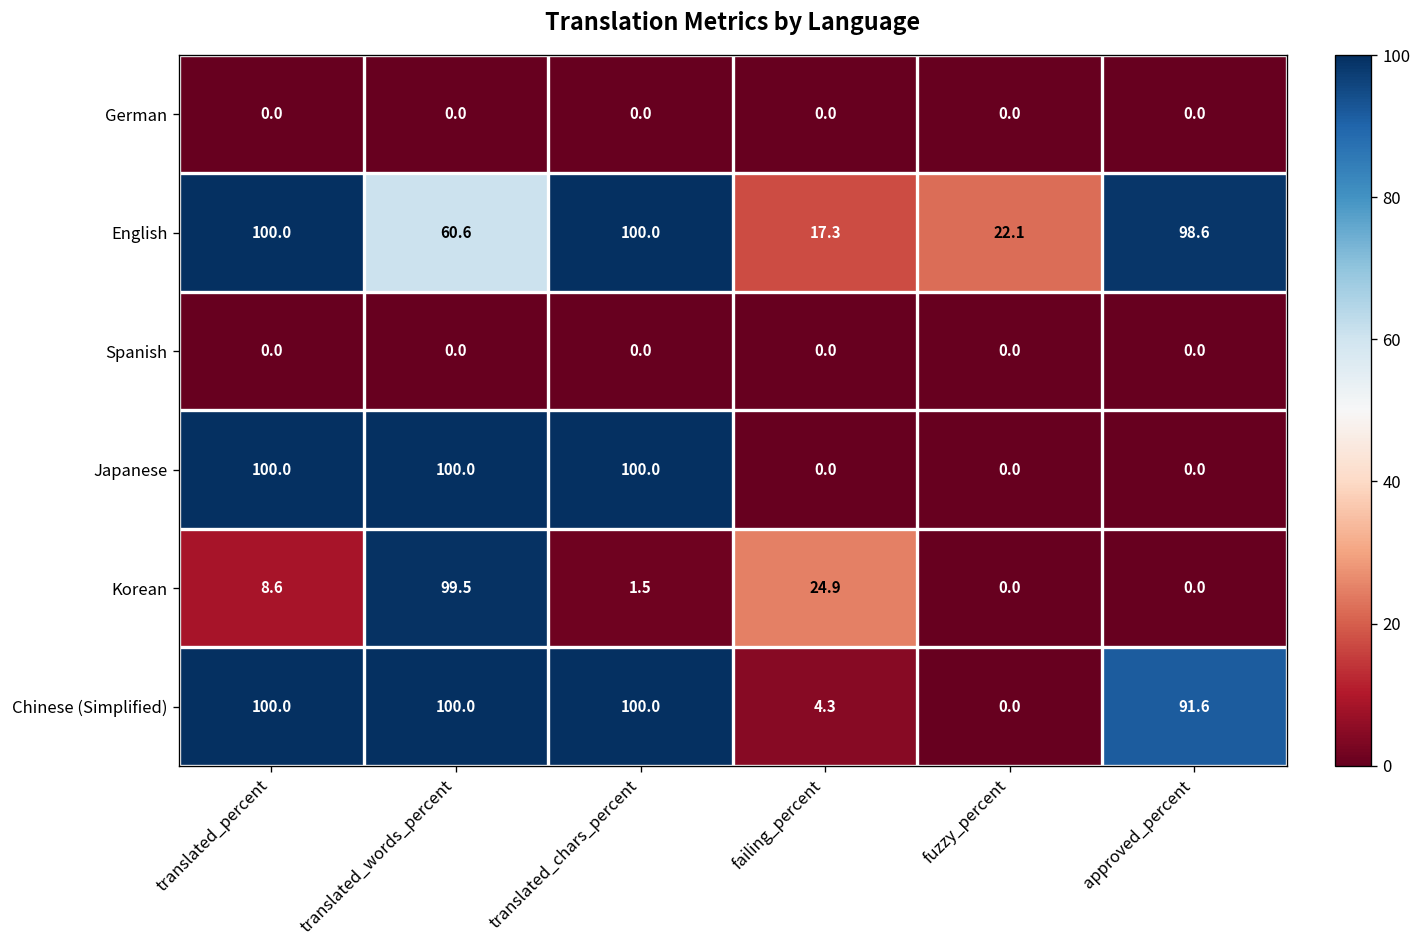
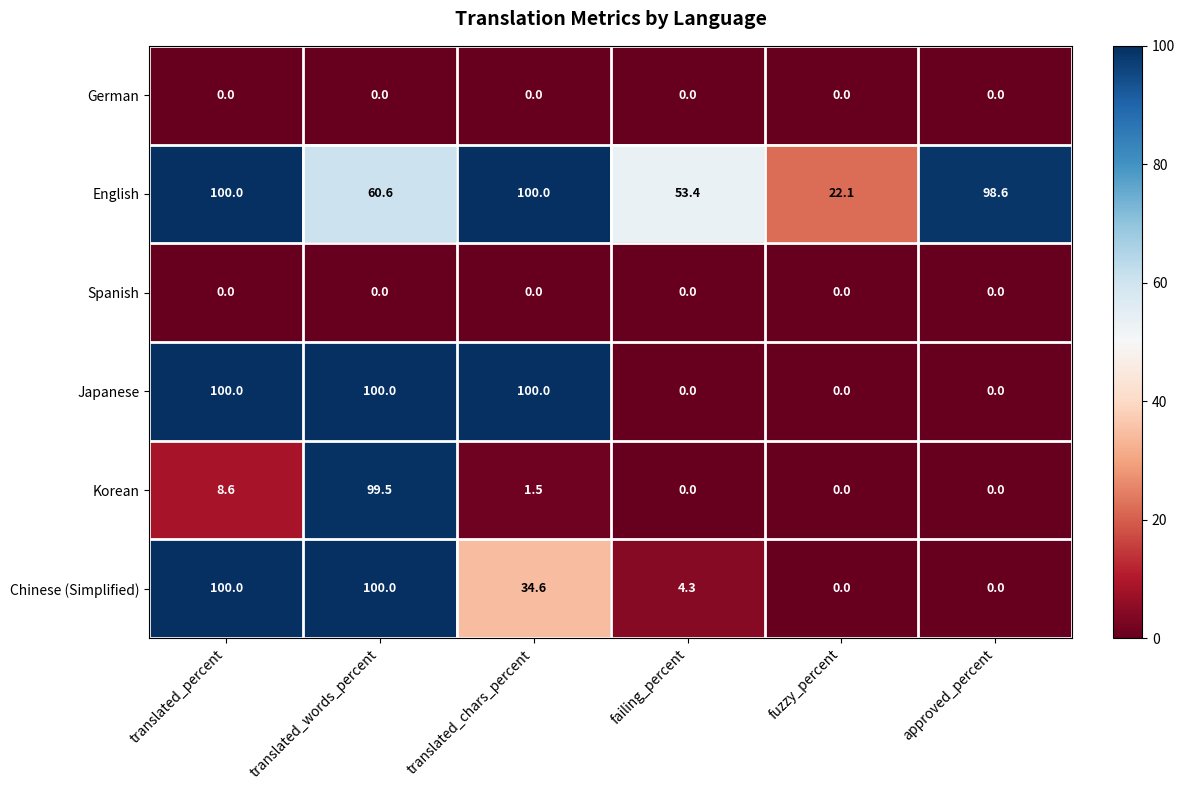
  {
    "German": {
      "translated_percent": 0.0,
      "translated_words_percent": 0.0,
      "translated_chars_percent": 0.0,
      "failing_percent": 0.0,
      "fuzzy_percent": 0.0,
      "approved_percent": 0.0
    },
    "English": {
      "translated_percent": 100.0,
      "translated_words_percent": 60.6,
      "translated_chars_percent": 100.0,
-     "failing_percent": 17.3,
+     "failing_percent": 53.4,
      "fuzzy_percent": 22.1,
      "approved_percent": 98.6
    },
    "Spanish": {
      "translated_percent": 0.0,
      "translated_words_percent": 0.0,
      "translated_chars_percent": 0.0,
      "failing_percent": 0.0,
      "fuzzy_percent": 0.0,
      "approved_percent": 0.0
    },
    "Japanese": {
      "translated_percent": 100.0,
      "translated_words_percent": 100.0,
      "translated_chars_percent": 100.0,
      "failing_percent": 0.0,
      "fuzzy_percent": 0.0,
      "approved_percent": 0.0
    },
    "Korean": {
      "translated_percent": 8.6,
      "translated_words_percent": 99.5,
      "translated_chars_percent": 1.5,
-     "failing_percent": 24.9,
+     "failing_percent": 0.0,
      "fuzzy_percent": 0.0,
      "approved_percent": 0.0
    },
    "Chinese (Simplified)": {
      "translated_percent": 100.0,
      "translated_words_percent": 100.0,
-     "translated_chars_percent": 100.0,
+     "translated_chars_percent": 34.6,
      "failing_percent": 4.3,
      "fuzzy_percent": 0.0,
-     "approved_percent": 91.6
+     "approved_percent": 0.0
    }
  }
